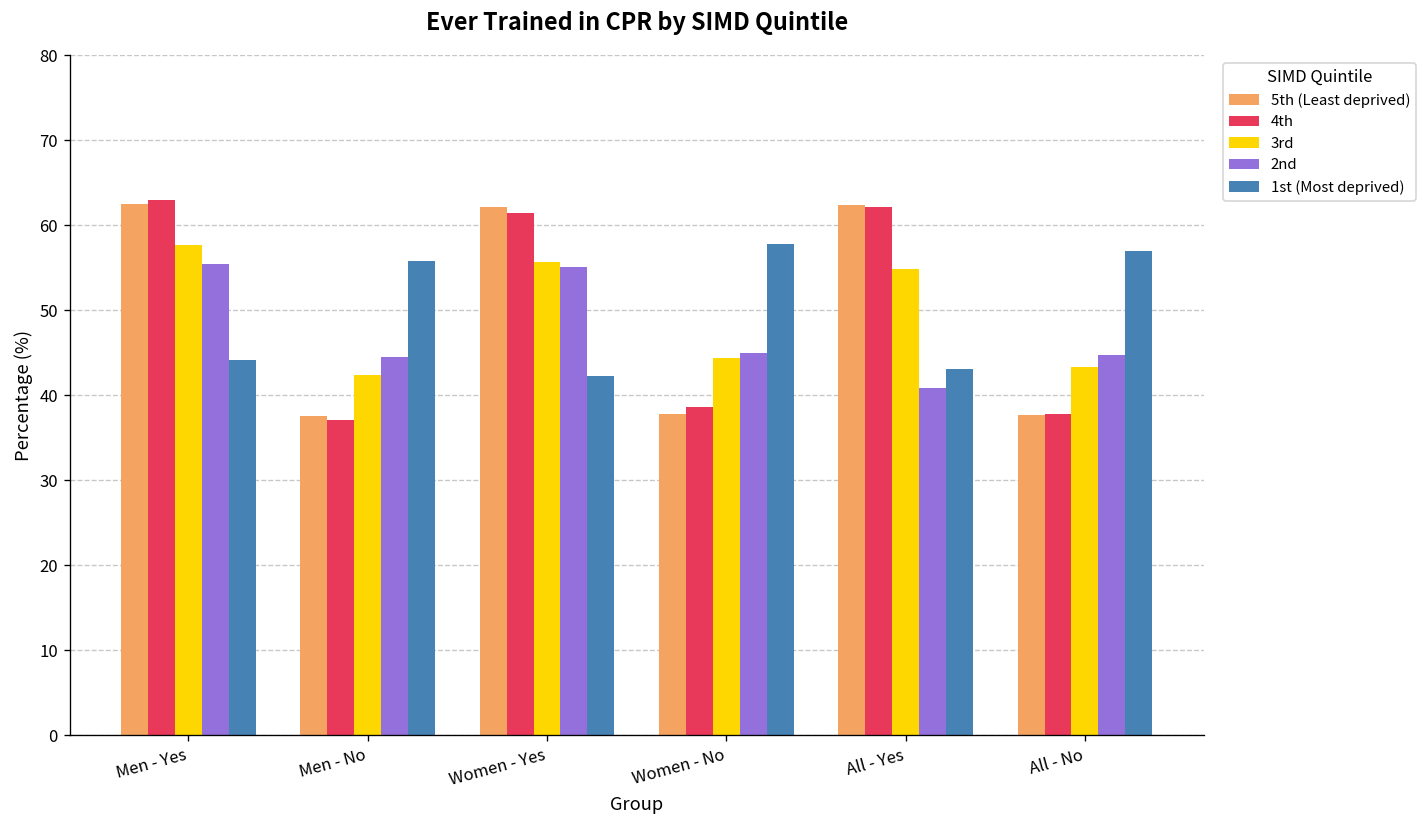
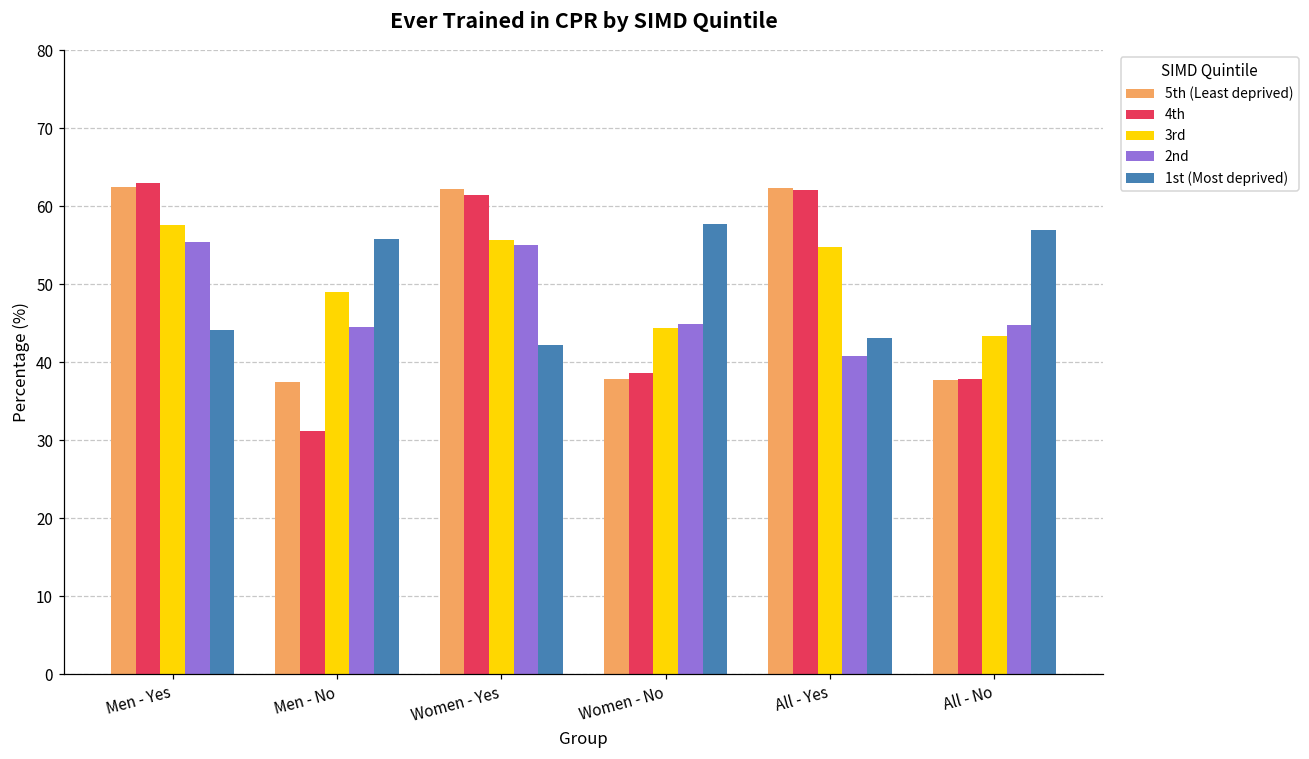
  {
    "5th (Least deprived)": {
      "Men - Yes": 62,
      "Men - No": 38,
      "Women - Yes": 62,
      "Women - No": 38,
      "All - Yes": 62,
      "All - No": 38
    },
    "4th": {
      "Men - Yes": 63,
-     "Men - No": 37,
+     "Men - No": 31,
      "Women - Yes": 61,
      "Women - No": 39,
      "All - Yes": 62,
      "All - No": 38
    },
    "3rd": {
      "Men - Yes": 58,
-     "Men - No": 42,
+     "Men - No": 49,
      "Women - Yes": 56,
      "Women - No": 44,
      "All - Yes": 55,
      "All - No": 43
    },
    "2nd": {
      "Men - Yes": 55,
      "Men - No": 45,
      "Women - Yes": 55,
      "Women - No": 45,
      "All - Yes": 41,
      "All - No": 45
    },
    "1st (Most deprived)": {
      "Men - Yes": 44,
      "Men - No": 56,
      "Women - Yes": 42,
      "Women - No": 58,
      "All - Yes": 43,
      "All - No": 57
    }
  }
